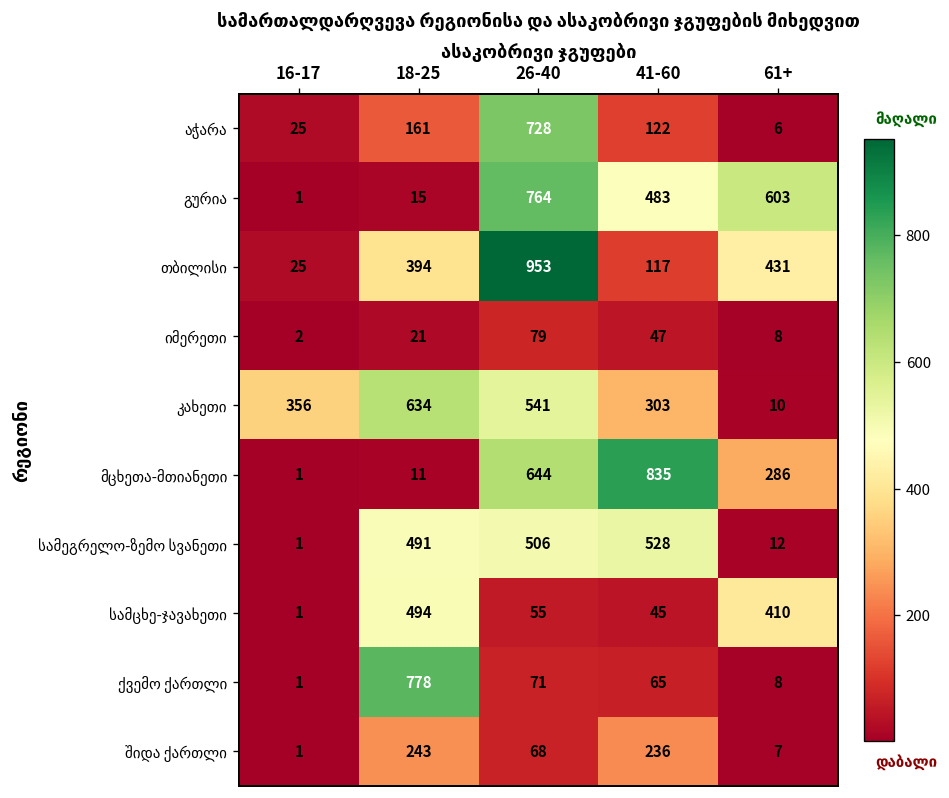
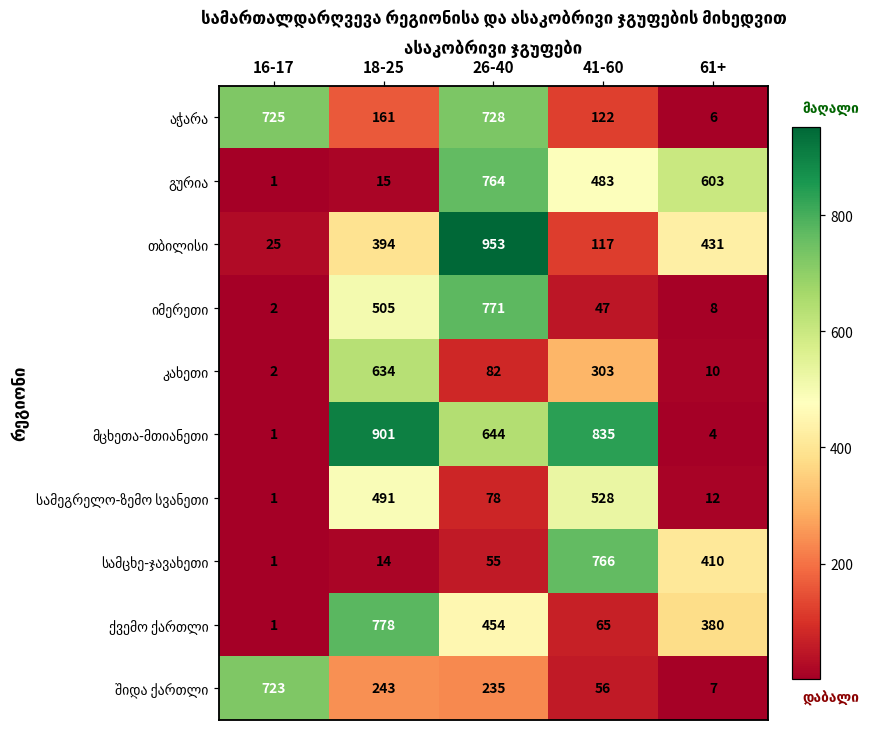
  {
    "აჭარა": {
-     "16-17": 25,
+     "16-17": 725,
      "18-25": 161,
      "26-40": 728,
      "41-60": 122,
      "61+": 6
    },
    "გურია": {
      "16-17": 1,
      "18-25": 15,
      "26-40": 764,
      "41-60": 483,
      "61+": 603
    },
    "თბილისი": {
      "16-17": 25,
      "18-25": 394,
      "26-40": 953,
      "41-60": 117,
      "61+": 431
    },
    "იმერეთი": {
      "16-17": 2,
-     "18-25": 21,
-     "26-40": 79,
+     "18-25": 505,
+     "26-40": 771,
      "41-60": 47,
      "61+": 8
    },
    "კახეთი": {
-     "16-17": 356,
+     "16-17": 2,
      "18-25": 634,
-     "26-40": 541,
+     "26-40": 82,
      "41-60": 303,
      "61+": 10
    },
    "მცხეთა-მთიანეთი": {
      "16-17": 1,
-     "18-25": 11,
+     "18-25": 901,
      "26-40": 644,
      "41-60": 835,
-     "61+": 286
+     "61+": 4
    },
    "სამეგრელო-ზემო სვანეთი": {
      "16-17": 1,
      "18-25": 491,
-     "26-40": 506,
+     "26-40": 78,
      "41-60": 528,
      "61+": 12
    },
    "სამცხე-ჯავახეთი": {
      "16-17": 1,
-     "18-25": 494,
+     "18-25": 14,
      "26-40": 55,
-     "41-60": 45,
+     "41-60": 766,
      "61+": 410
    },
    "ქვემო ქართლი": {
      "16-17": 1,
      "18-25": 778,
-     "26-40": 71,
+     "26-40": 454,
      "41-60": 65,
-     "61+": 8
+     "61+": 380
    },
    "შიდა ქართლი": {
-     "16-17": 1,
+     "16-17": 723,
      "18-25": 243,
-     "26-40": 68,
-     "41-60": 236,
+     "26-40": 235,
+     "41-60": 56,
      "61+": 7
    }
  }
